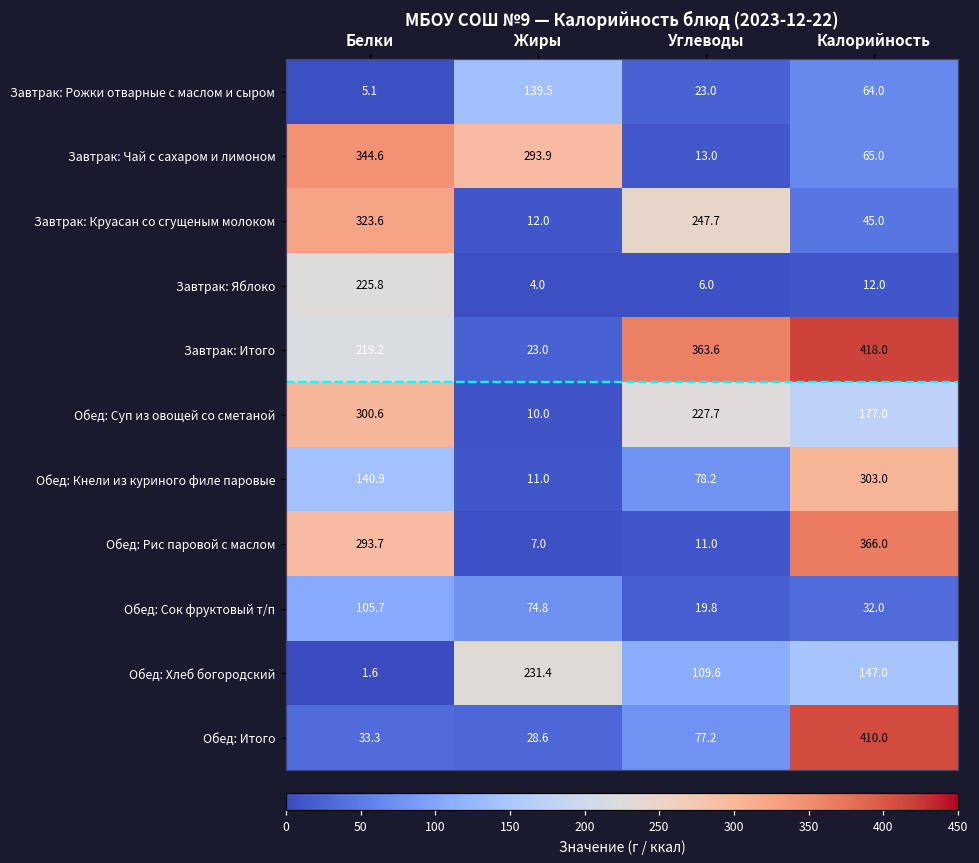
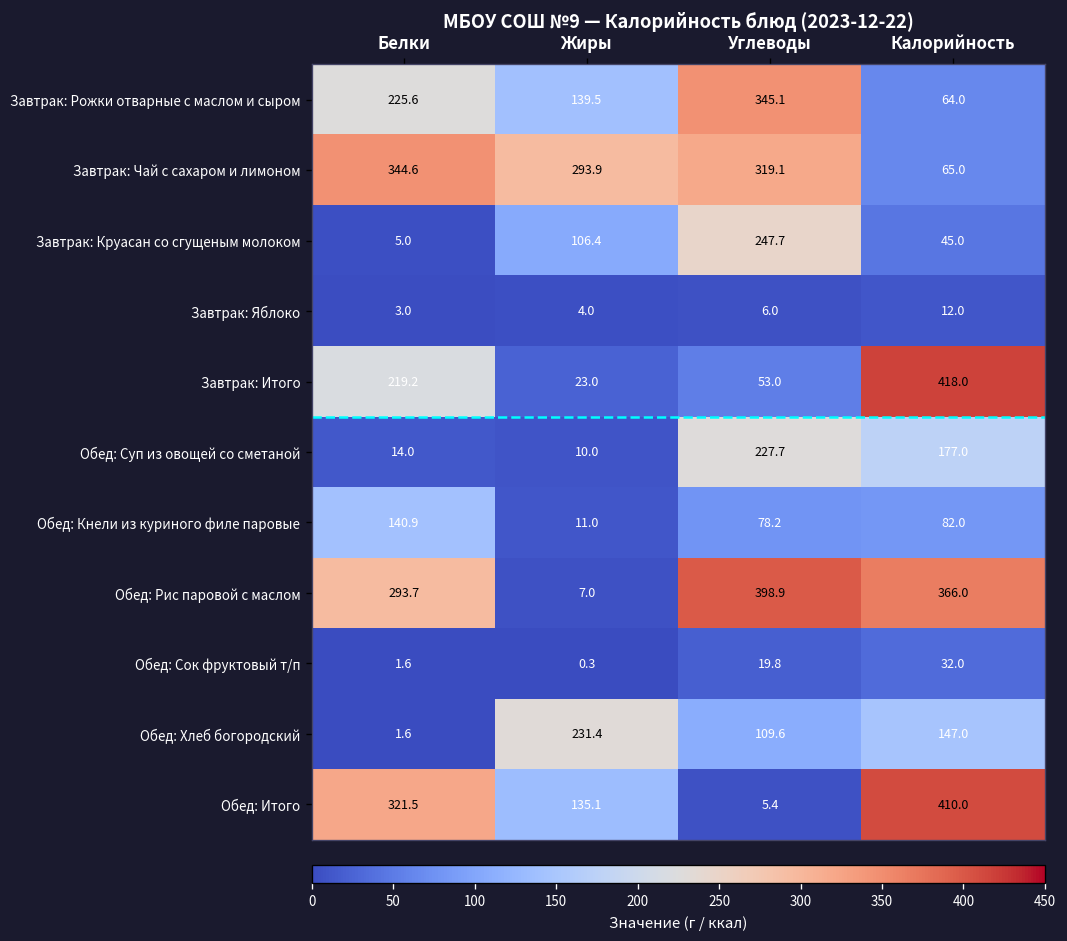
  {
    "Завтрак: Рожки отварные с маслом и сыром": {
-     "Белки": 5.1,
+     "Белки": 225.6,
      "Жиры": 139.5,
-     "Углеводы": 23.0,
+     "Углеводы": 345.1,
      "Калорийность": 64.0
    },
    "Завтрак: Чай с сахаром и лимоном": {
      "Белки": 344.6,
      "Жиры": 293.9,
-     "Углеводы": 13.0,
+     "Углеводы": 319.1,
      "Калорийность": 65.0
    },
    "Завтрак: Круасан со сгущеным молоком": {
-     "Белки": 323.6,
-     "Жиры": 12.0,
+     "Белки": 5.0,
+     "Жиры": 106.4,
      "Углеводы": 247.7,
      "Калорийность": 45.0
    },
    "Завтрак: Яблоко": {
-     "Белки": 225.8,
+     "Белки": 3.0,
      "Жиры": 4.0,
      "Углеводы": 6.0,
      "Калорийность": 12.0
    },
    "Завтрак: Итого": {
      "Жиры": 23.0,
-     "Углеводы": 363.6,
+     "Углеводы": 53.0,
      "Калорийность": 418.0
    },
    "Обед: Суп из овощей со сметаной": {
-     "Белки": 300.6,
+     "Белки": 14.0,
      "Жиры": 10.0,
      "Углеводы": 227.7,
      "Калорийность": 177.0
    },
    "Обед: Кнели из куриного филе паровые": {
      "Белки": 140.9,
      "Жиры": 11.0,
      "Углеводы": 78.2,
-     "Калорийность": 303.0
+     "Калорийность": 82.0
    },
    "Обед: Рис паровой с маслом": {
      "Белки": 293.7,
      "Жиры": 7.0,
-     "Углеводы": 11.0,
+     "Углеводы": 398.9,
      "Калорийность": 366.0
    },
    "Обед: Сок фруктовый т/п": {
-     "Белки": 105.7,
-     "Жиры": 74.8,
+     "Белки": 1.6,
+     "Жиры": 0.3,
      "Углеводы": 19.8,
      "Калорийность": 32.0
    },
    "Обед: Хлеб богородский": {
      "Белки": 1.6,
      "Жиры": 231.4,
      "Углеводы": 109.6,
      "Калорийность": 147.0
    },
    "Обед: Итого": {
-     "Белки": 33.3,
-     "Жиры": 28.6,
-     "Углеводы": 77.2,
+     "Белки": 321.5,
+     "Жиры": 135.1,
+     "Углеводы": 5.4,
      "Калорийность": 410.0
    }
  }
